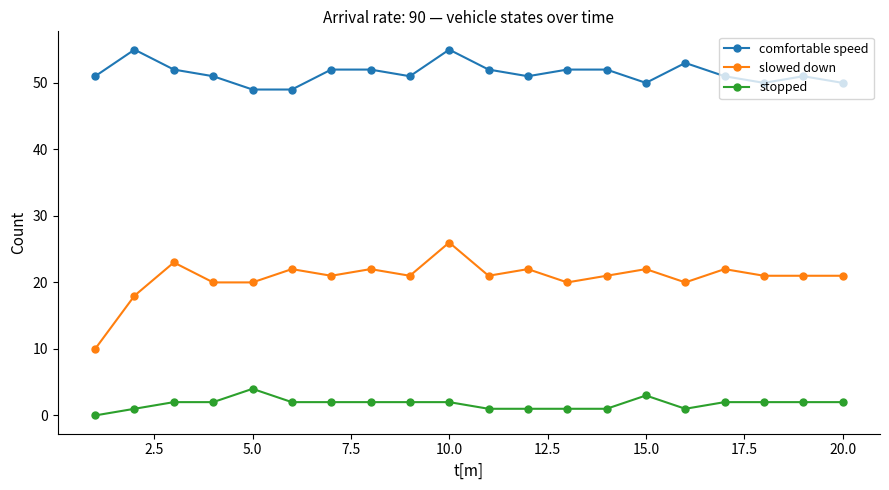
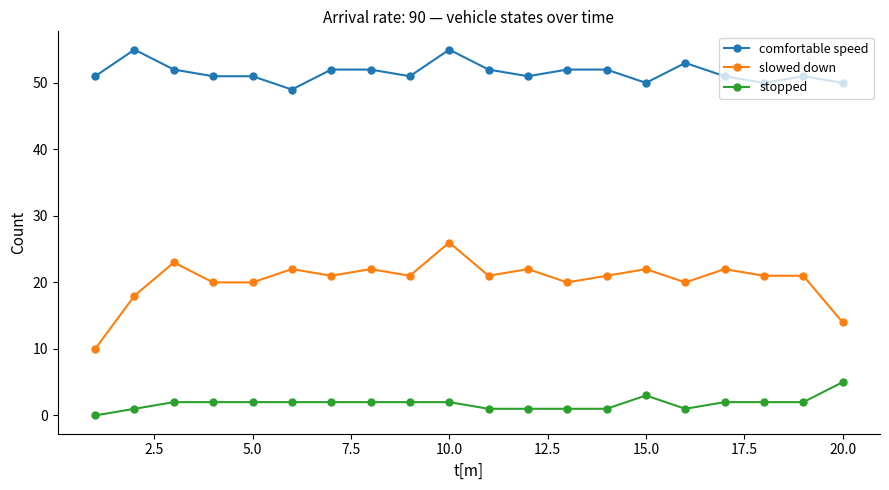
  {
    "comfortable speed": {
-     "5.0": 49,
+     "5.0": 51,
      "10.0": 55,
      "15.0": 50
    },
    "slowed down": {
      "5.0": 20,
      "10.0": 26,
      "15.0": 22,
-     "20.0": 21
+     "20.0": 14
    },
    "stopped": {
-     "5.0": 4,
+     "5.0": 2,
      "10.0": 2,
      "15.0": 3,
-     "20.0": 2
+     "20.0": 5
    }
  }
